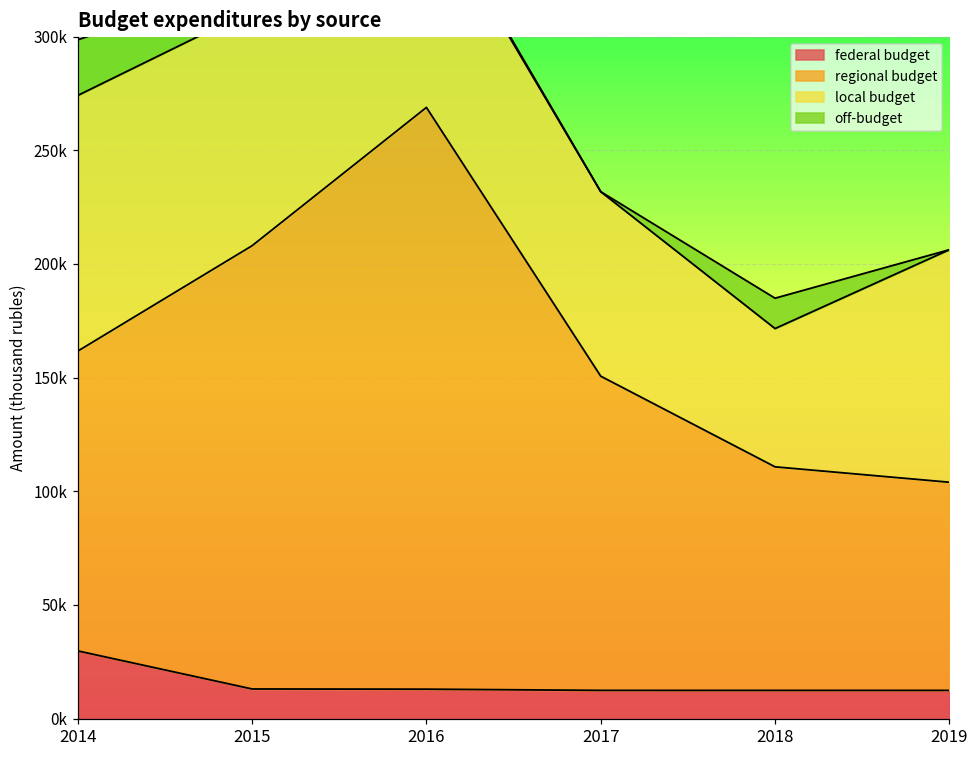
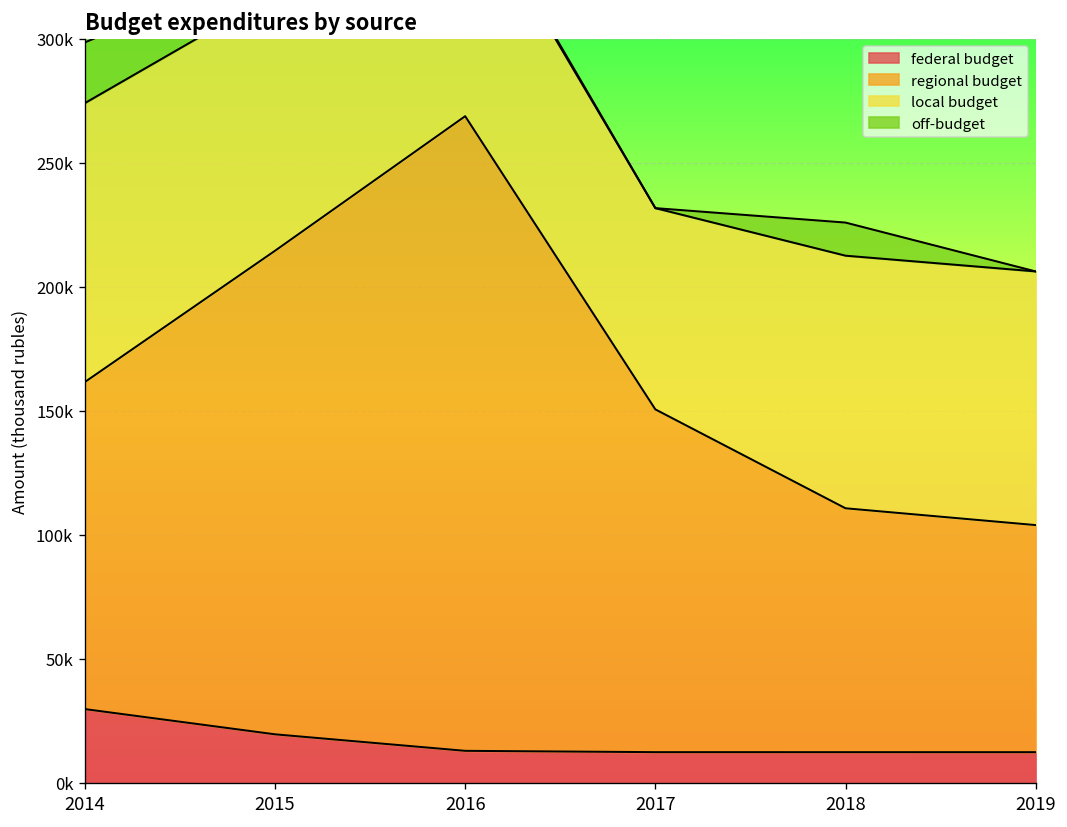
  {
    "federal budget": {
      "2014": 30000,
-     "2015": 13000,
+     "2015": 20000,
      "2016": 13000,
      "2017": 12000,
      "2018": 12000,
      "2019": 12000
    },
    "regional budget": {
      "2014": 132000,
      "2015": 195000,
      "2016": 256000,
      "2017": 138000,
      "2018": 98000,
      "2019": 92000
    },
    "local budget": {
      "2014": 112000,
-     "2018": 61000
+     "2018": 102000
    },
    "off-budget": {
      "2014": 24000,
      "2018": 13000
    }
  }
